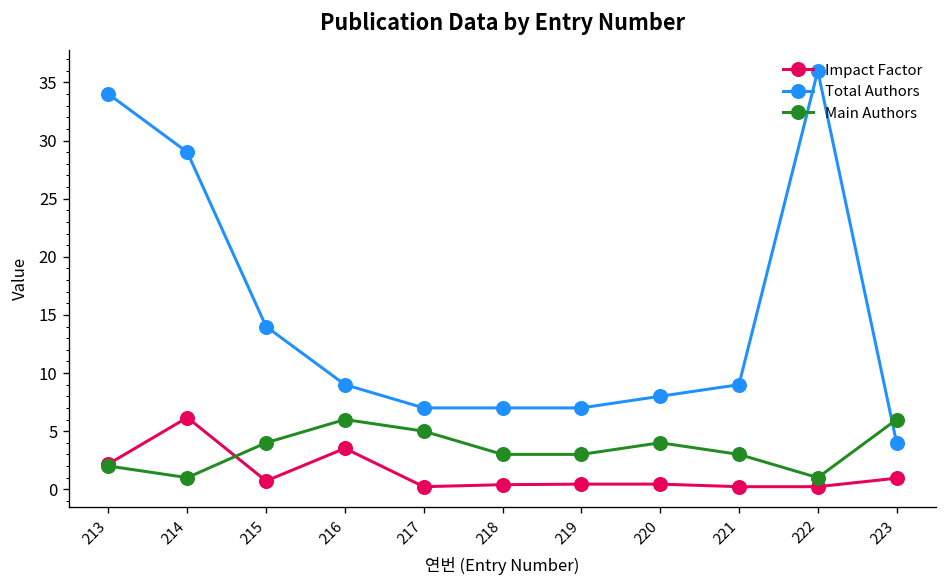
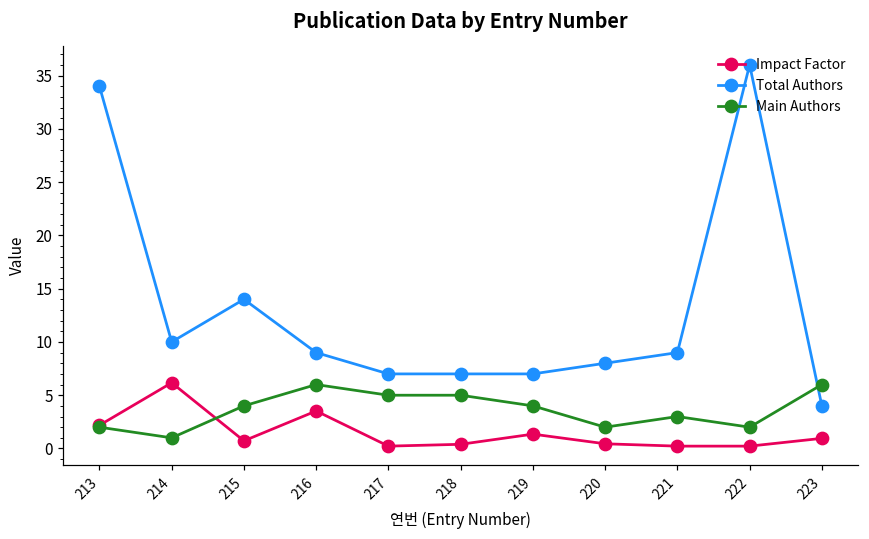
  {
    "Impact Factor": {
      "214": 6,
      "215": 1,
      "216": 4,
      "217": 0,
      "218": 0,
-     "219": 0,
+     "219": 1,
      "220": 0,
      "221": 0,
      "222": 0,
      "223": 1
    },
    "Total Authors": {
      "213": 34,
-     "214": 29,
+     "214": 10,
      "215": 14,
      "216": 9,
      "217": 7,
      "218": 7,
      "219": 7,
      "220": 8,
      "221": 9,
      "222": 36,
      "223": 4
    },
    "Main Authors": {
      "214": 1,
      "215": 4,
      "216": 6,
      "217": 5,
-     "218": 3,
-     "219": 3,
-     "220": 4,
+     "218": 5,
+     "219": 4,
+     "220": 2,
      "221": 3,
-     "222": 1,
+     "222": 2,
      "223": 6
    }
  }
